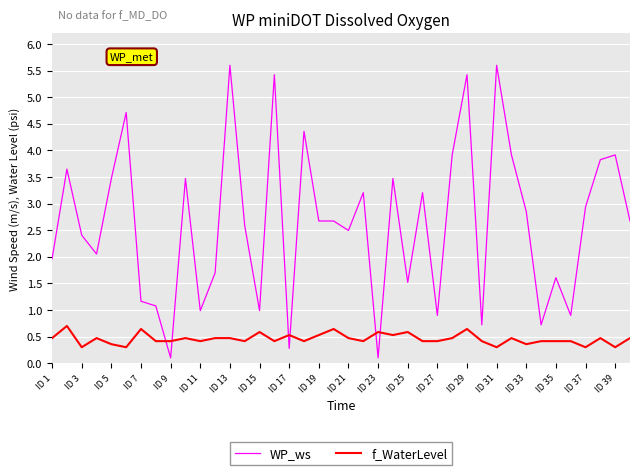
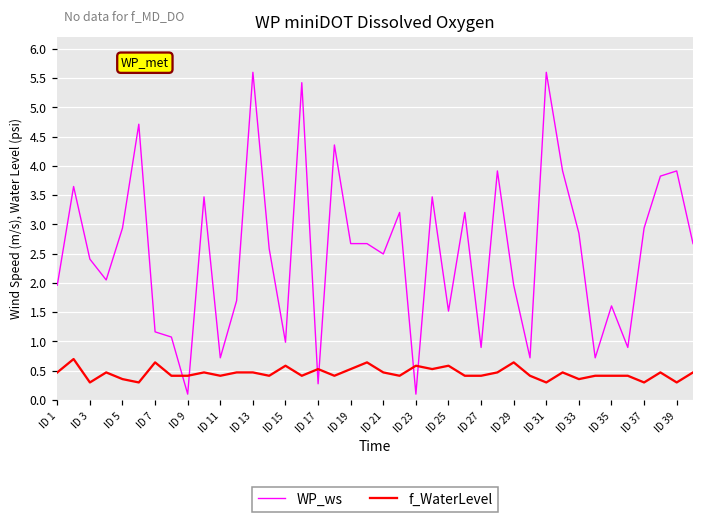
  {
    "WP_ws": {
      "ID 1": 2.0,
      "ID 3": 2.4,
-     "ID 5": 3.5,
+     "ID 5": 2.9,
      "ID 7": 1.2,
      "ID 9": 0.1,
-     "ID 11": 1.0,
+     "ID 11": 0.7,
      "ID 13": 5.6,
      "ID 15": 1.0,
      "ID 17": 0.3,
      "ID 19": 2.7,
      "ID 21": 2.5,
      "ID 23": 0.1,
      "ID 25": 1.5,
      "ID 27": 0.9,
-     "ID 29": 5.4,
+     "ID 29": 2.0,
      "ID 31": 5.6,
      "ID 33": 2.9,
      "ID 35": 1.6,
      "ID 37": 2.9,
      "ID 39": 3.9
    },
    "f_WaterLevel": {
      "ID 1": 0.5,
      "ID 3": 0.3,
      "ID 5": 0.4,
      "ID 7": 0.6,
      "ID 9": 0.4,
      "ID 11": 0.4,
      "ID 13": 0.5,
      "ID 15": 0.6,
      "ID 17": 0.5,
      "ID 19": 0.5,
      "ID 21": 0.5,
      "ID 23": 0.6,
      "ID 25": 0.6,
      "ID 27": 0.4,
      "ID 29": 0.6,
      "ID 31": 0.3,
      "ID 33": 0.4,
      "ID 35": 0.4,
      "ID 37": 0.3,
      "ID 39": 0.3
    }
  }
